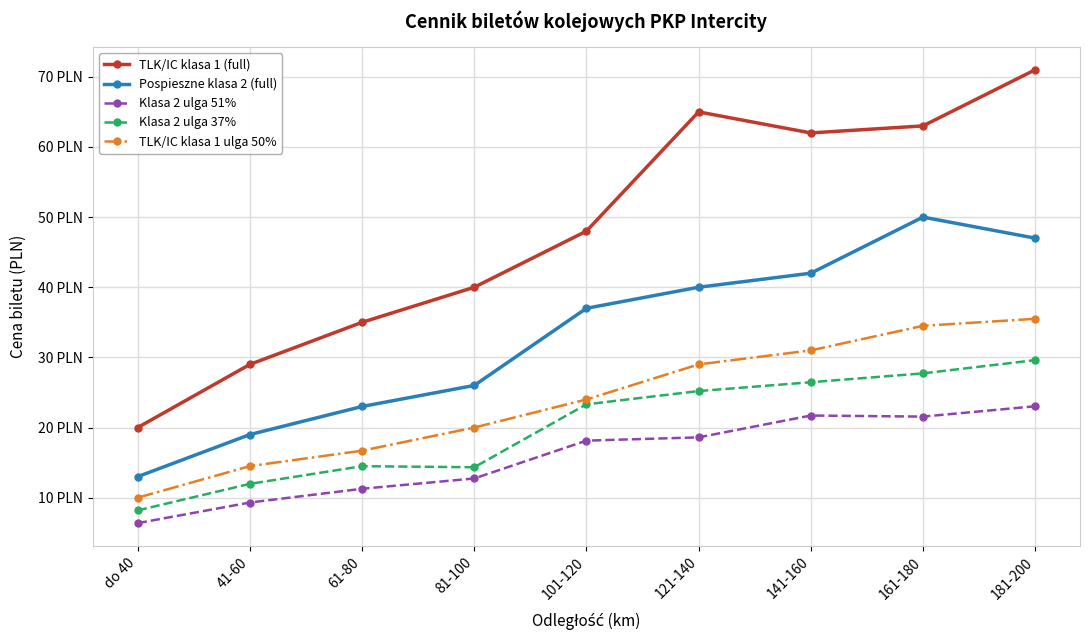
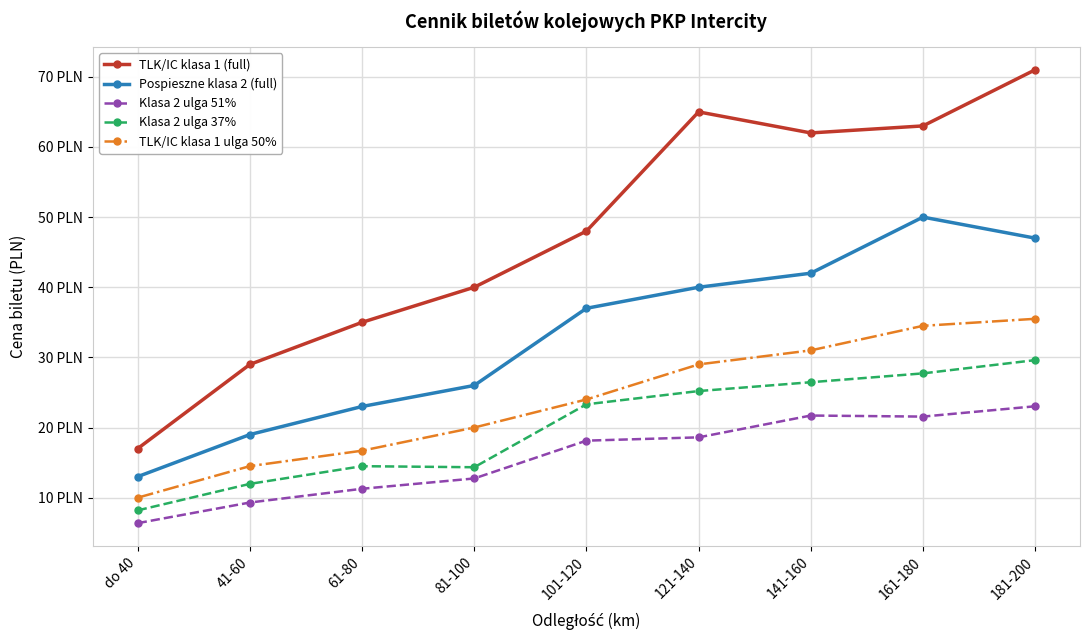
  {
    "TLK/IC klasa 1 (full)": {
-     "do 40": "20 PLN",
+     "do 40": "17 PLN",
      "41-60": "29 PLN",
      "61-80": "35 PLN",
      "81-100": "40 PLN",
      "101-120": "48 PLN",
      "121-140": "65 PLN",
      "141-160": "62 PLN",
      "161-180": "63 PLN",
      "181-200": "71 PLN"
    },
    "Pospieszne klasa 2 (full)": {
      "do 40": "13 PLN",
      "41-60": "19 PLN",
      "61-80": "23 PLN",
      "81-100": "26 PLN",
      "101-120": "37 PLN",
      "121-140": "40 PLN",
      "141-160": "42 PLN",
      "161-180": "50 PLN",
      "181-200": "47 PLN"
    },
    "Klasa 2 ulga 51%": {
      "do 40": "6 PLN",
      "41-60": "9 PLN",
      "61-80": "11 PLN",
      "81-100": "13 PLN",
      "101-120": "18 PLN",
      "121-140": "19 PLN",
      "141-160": "22 PLN",
      "161-180": "22 PLN",
      "181-200": "23 PLN"
    },
    "Klasa 2 ulga 37%": {
      "do 40": "8 PLN",
      "41-60": "12 PLN",
      "61-80": "14 PLN",
      "81-100": "14 PLN",
      "101-120": "23 PLN",
      "121-140": "25 PLN",
      "141-160": "26 PLN",
      "161-180": "28 PLN",
      "181-200": "30 PLN"
    },
    "TLK/IC klasa 1 ulga 50%": {
      "do 40": "10 PLN",
      "41-60": "15 PLN",
      "61-80": "17 PLN",
      "81-100": "20 PLN",
      "101-120": "24 PLN",
      "121-140": "29 PLN",
      "141-160": "31 PLN",
      "161-180": "35 PLN",
      "181-200": "36 PLN"
    }
  }
